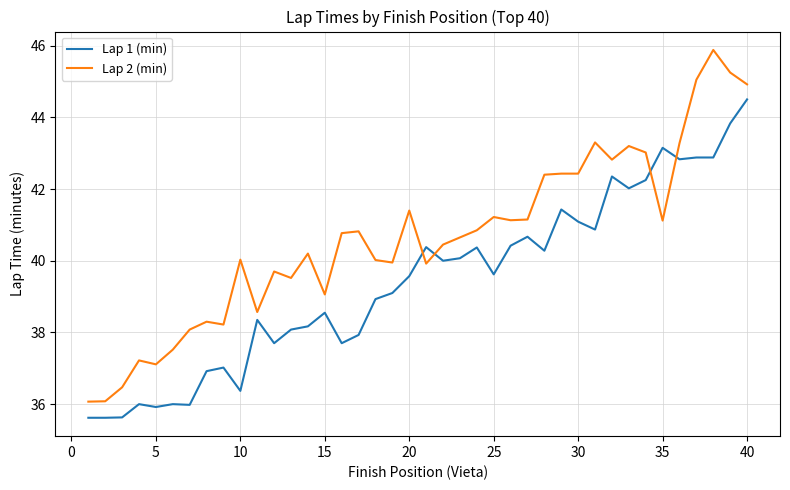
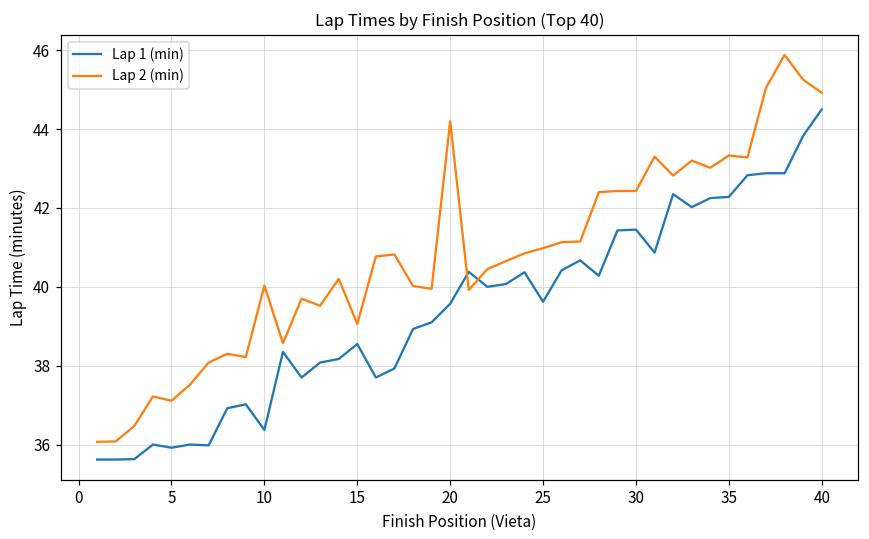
  {
    "Lap 1 (min)": {
      "5": 35.9,
      "10": 36.4,
      "15": 38.6,
      "20": 39.6,
      "25": 39.6,
-     "30": 41.1,
-     "35": 43.2,
+     "30": 41.5,
+     "35": 42.3,
      "40": 44.5
    },
    "Lap 2 (min)": {
      "5": 37.1,
      "10": 40.0,
      "15": 39.1,
-     "20": 41.4,
-     "25": 41.2,
+     "20": 44.2,
+     "25": 41.0,
      "30": 42.4,
-     "35": 41.1,
+     "35": 43.3,
      "40": 44.9
    }
  }
